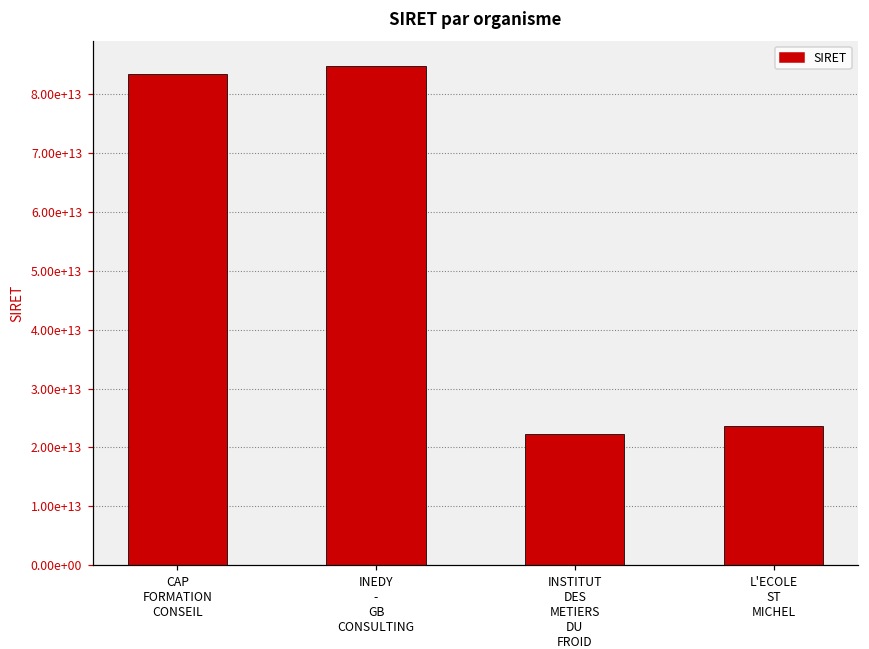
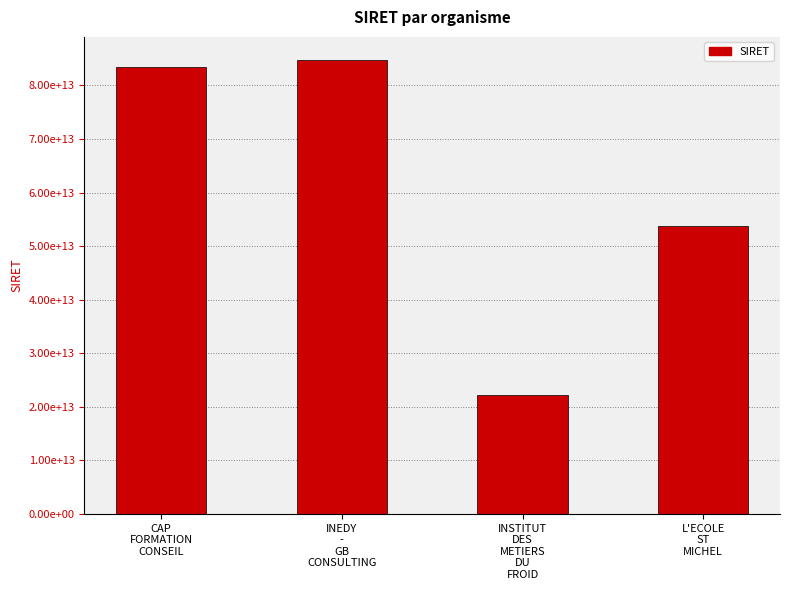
  {
    "CAP FORMATION CONSEIL": 83000000000000,
    "INEDY - GB CONSULTING": 85000000000000,
    "INSTITUT DES METIERS DU FROID": 22000000000000,
-   "L'ECOLE ST MICHEL": 24000000000000
+   "L'ECOLE ST MICHEL": 54000000000000
  }
